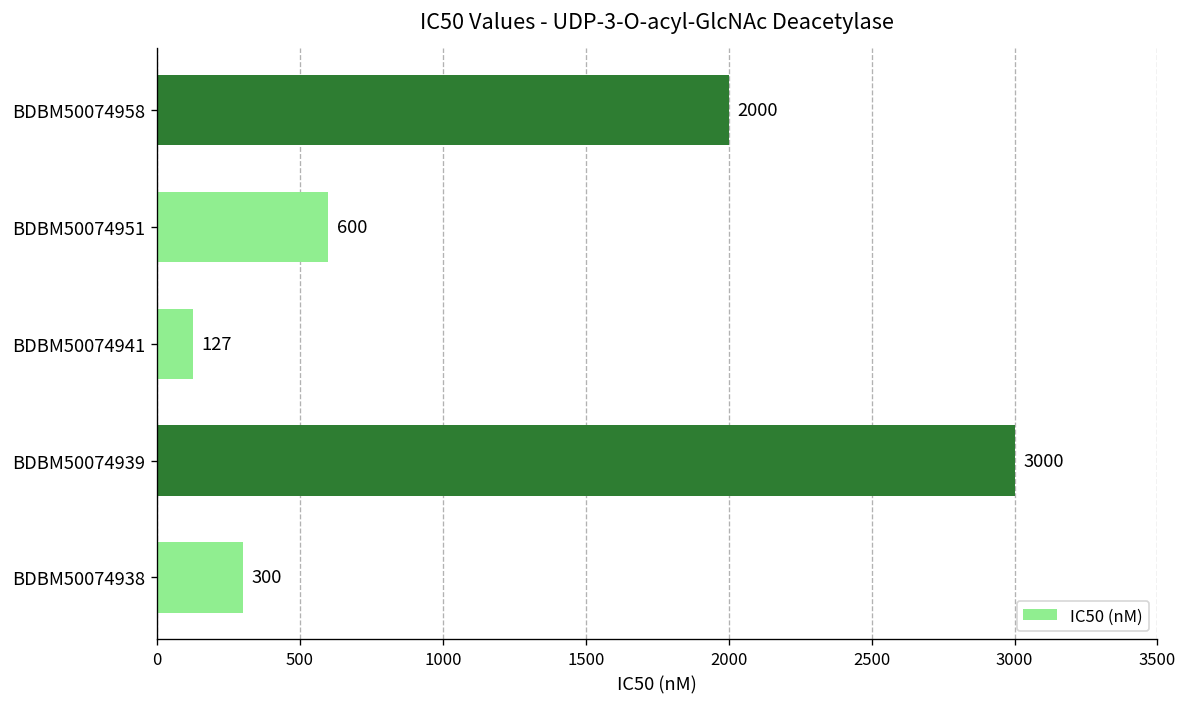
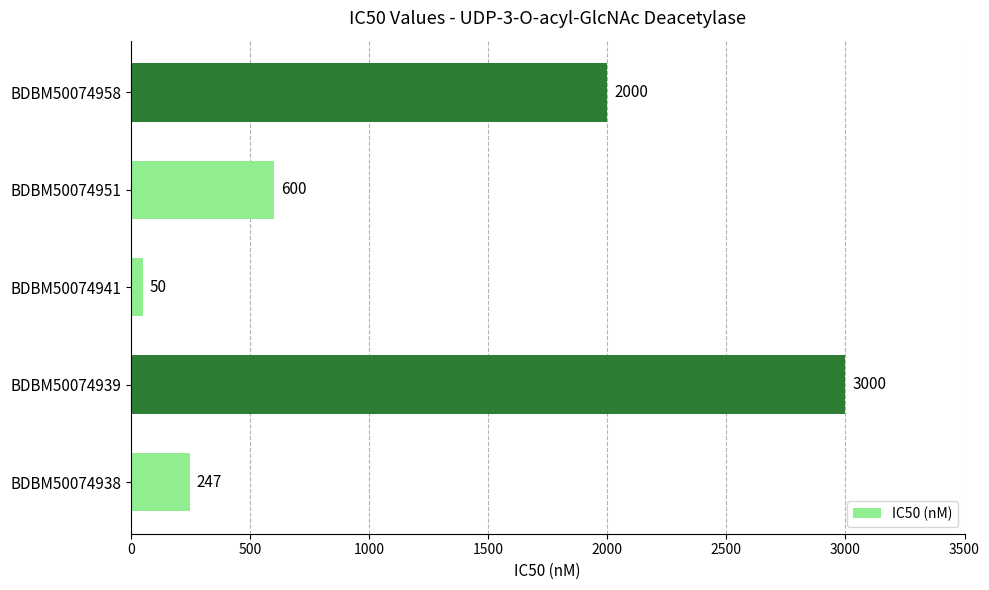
  {
    "BDBM50074958": 2000,
    "BDBM50074951": 600,
-   "BDBM50074941": 127,
+   "BDBM50074941": 50,
    "BDBM50074939": 3000,
-   "BDBM50074938": 300
+   "BDBM50074938": 247
  }
